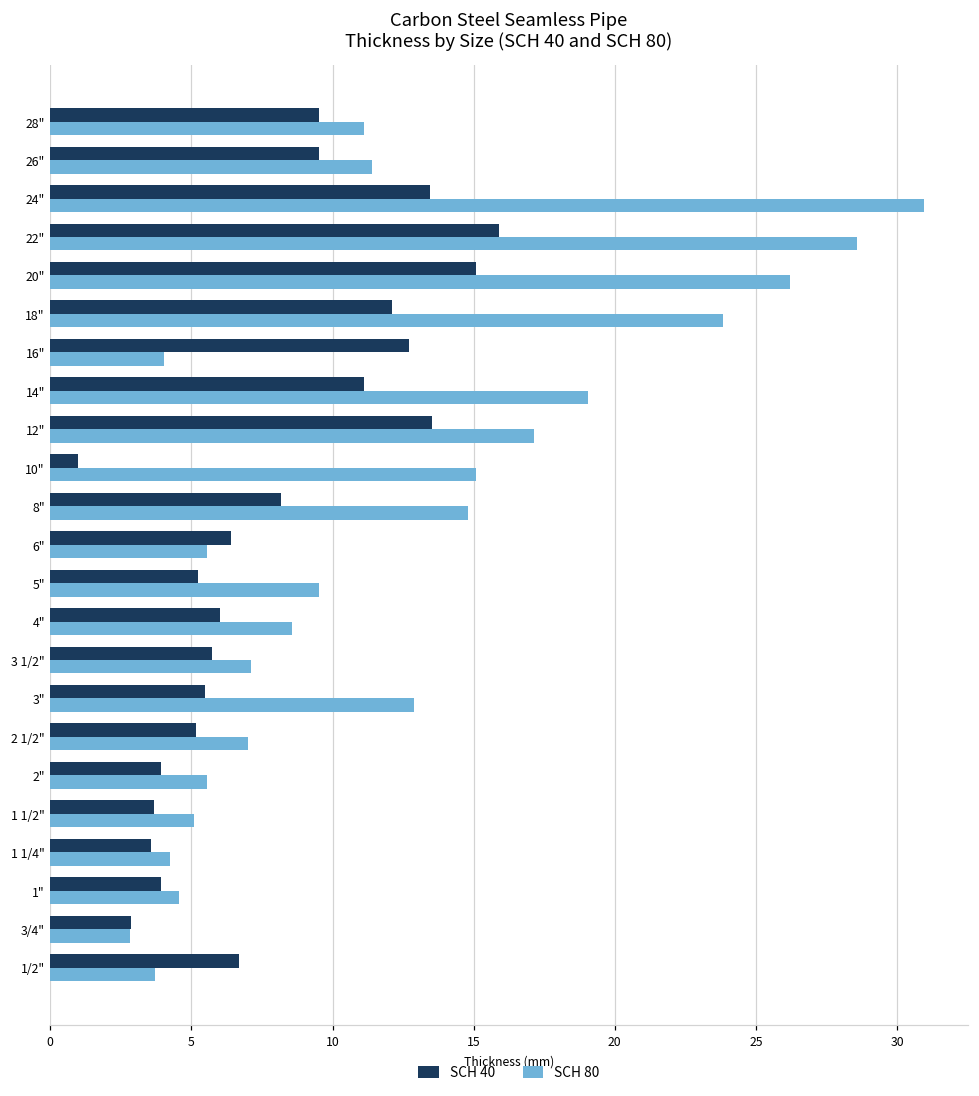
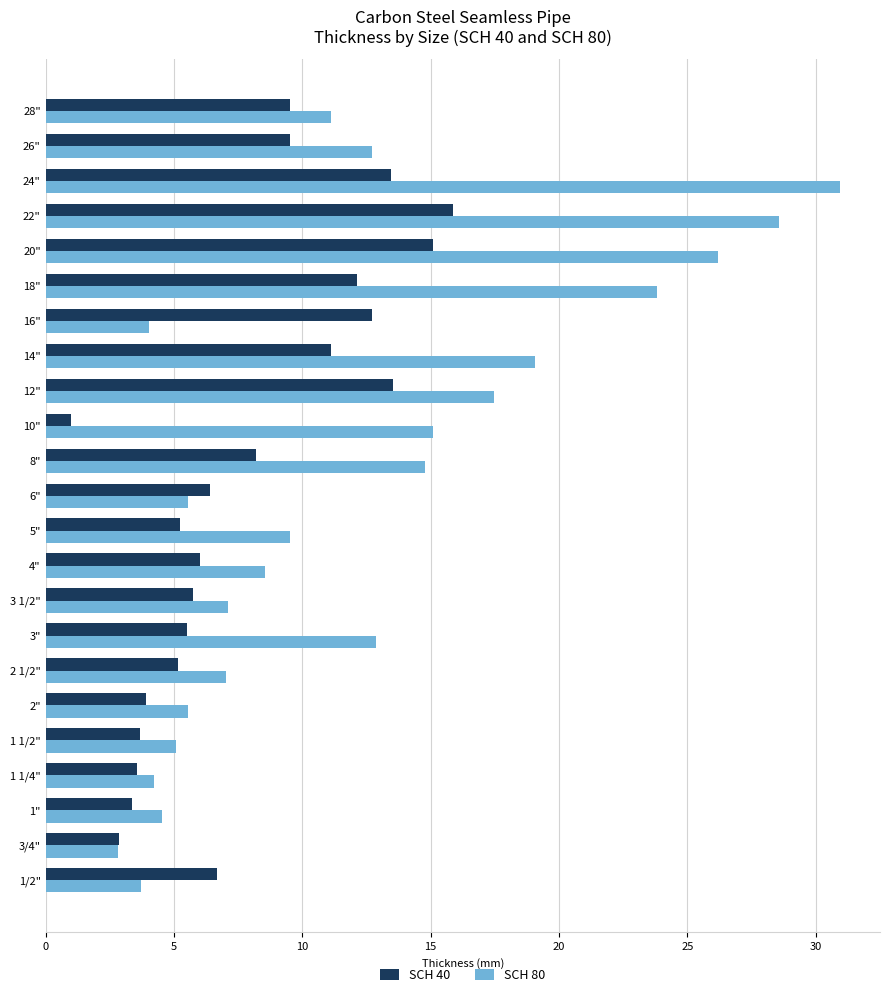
  {
    "SCH 40": {
      "28\"": 9.5,
      "26\"": 9.5,
      "24\"": 13.5,
      "22\"": 15.9,
      "20\"": 15.1,
      "18\"": 12.1,
      "16\"": 12.7,
      "14\"": 11.1,
      "12\"": 13.5,
      "10\"": 1.0,
      "8\"": 8.2,
      "6\"": 6.4,
      "5\"": 5.2,
      "4\"": 6.0,
      "3 1/2\"": 5.7,
      "3\"": 5.5,
      "2 1/2\"": 5.2,
      "2\"": 3.9,
      "1 1/2\"": 3.7,
      "1 1/4\"": 3.6,
-     "1\"": 3.9,
+     "1\"": 3.4,
      "3/4\"": 2.9,
      "1/2\"": 6.7
    },
    "SCH 80": {
      "28\"": 11.1,
-     "26\"": 11.4,
+     "26\"": 12.7,
      "24\"": 31.0,
      "22\"": 28.6,
      "20\"": 26.2,
      "18\"": 23.8,
      "16\"": 4.0,
      "14\"": 19.1,
-     "12\"": 17.2,
+     "12\"": 17.5,
      "10\"": 15.1,
      "8\"": 14.8,
      "6\"": 5.6,
      "5\"": 9.5,
      "4\"": 8.6,
      "3 1/2\"": 7.1,
      "3\"": 12.9,
      "2 1/2\"": 7.0,
      "2\"": 5.5,
      "1 1/2\"": 5.1,
      "1 1/4\"": 4.2,
      "1\"": 4.6,
      "3/4\"": 2.8,
      "1/2\"": 3.7
    }
  }
